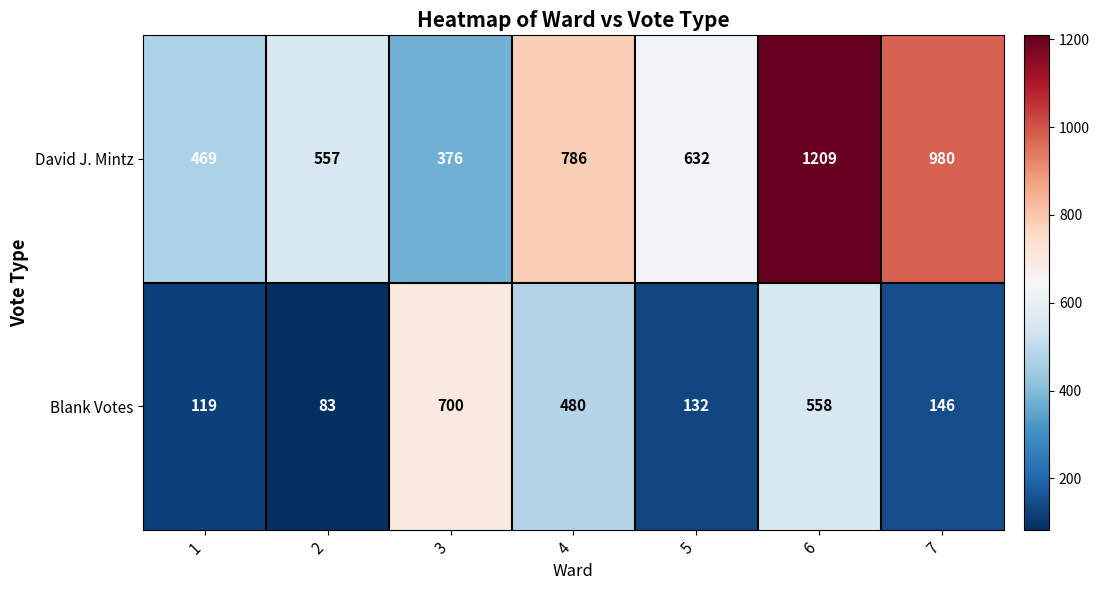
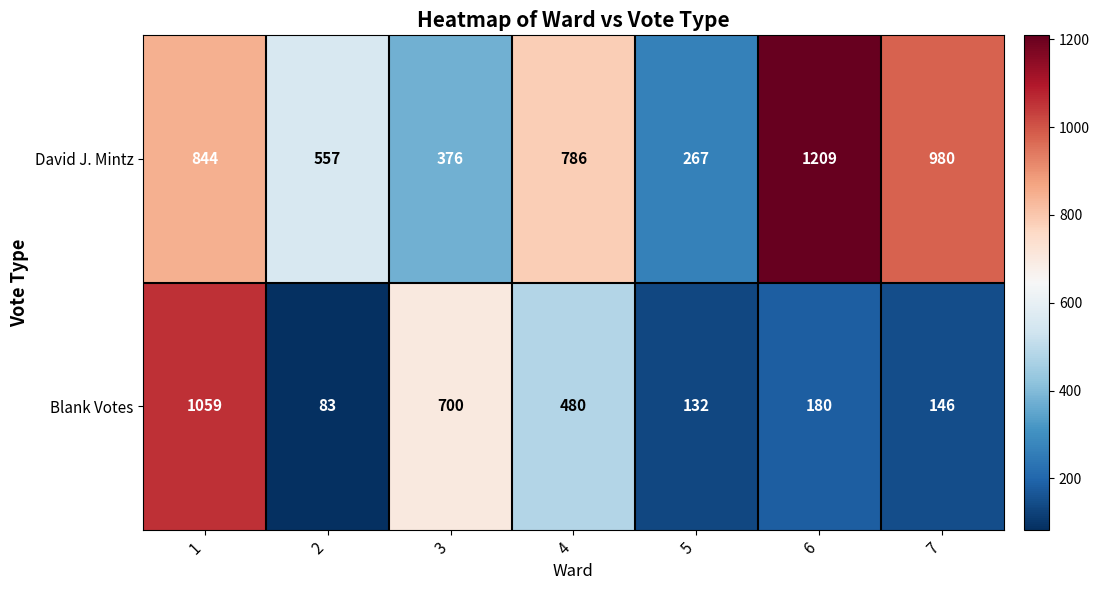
  {
    "David J. Mintz": {
-     "1": 469,
+     "1": 844,
      "2": 557,
      "3": 376,
      "4": 786,
-     "5": 632,
+     "5": 267,
      "6": 1209,
      "7": 980
    },
    "Blank Votes": {
-     "1": 119,
+     "1": 1059,
      "2": 83,
      "3": 700,
      "4": 480,
      "5": 132,
-     "6": 558,
+     "6": 180,
      "7": 146
    }
  }
